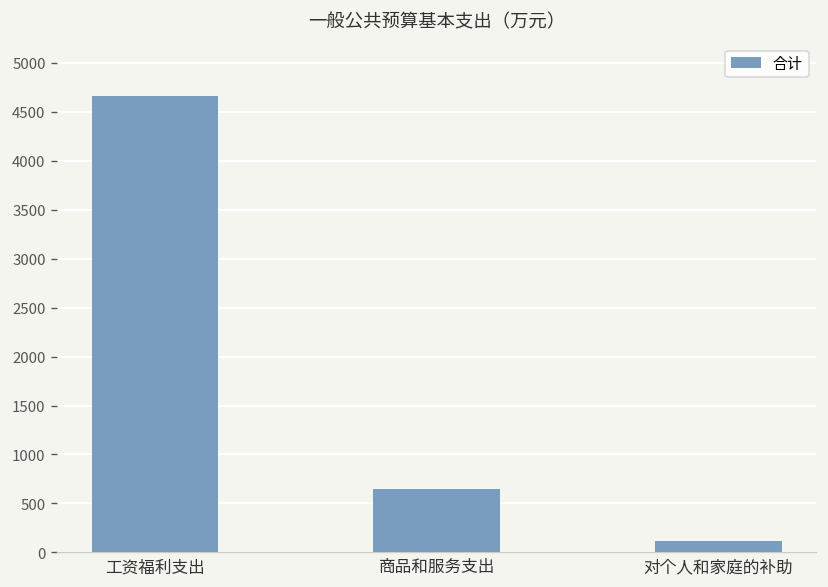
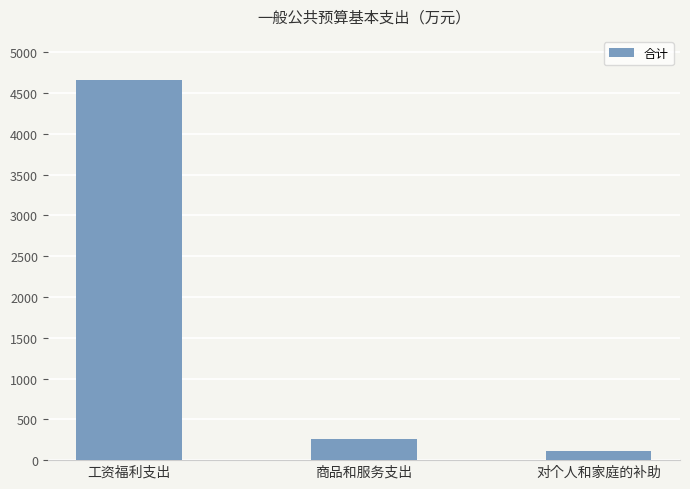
  {
    "工资福利支出": 4700,
-   "商品和服务支出": 600,
+   "商品和服务支出": 300,
    "对个人和家庭的补助": 100
  }
